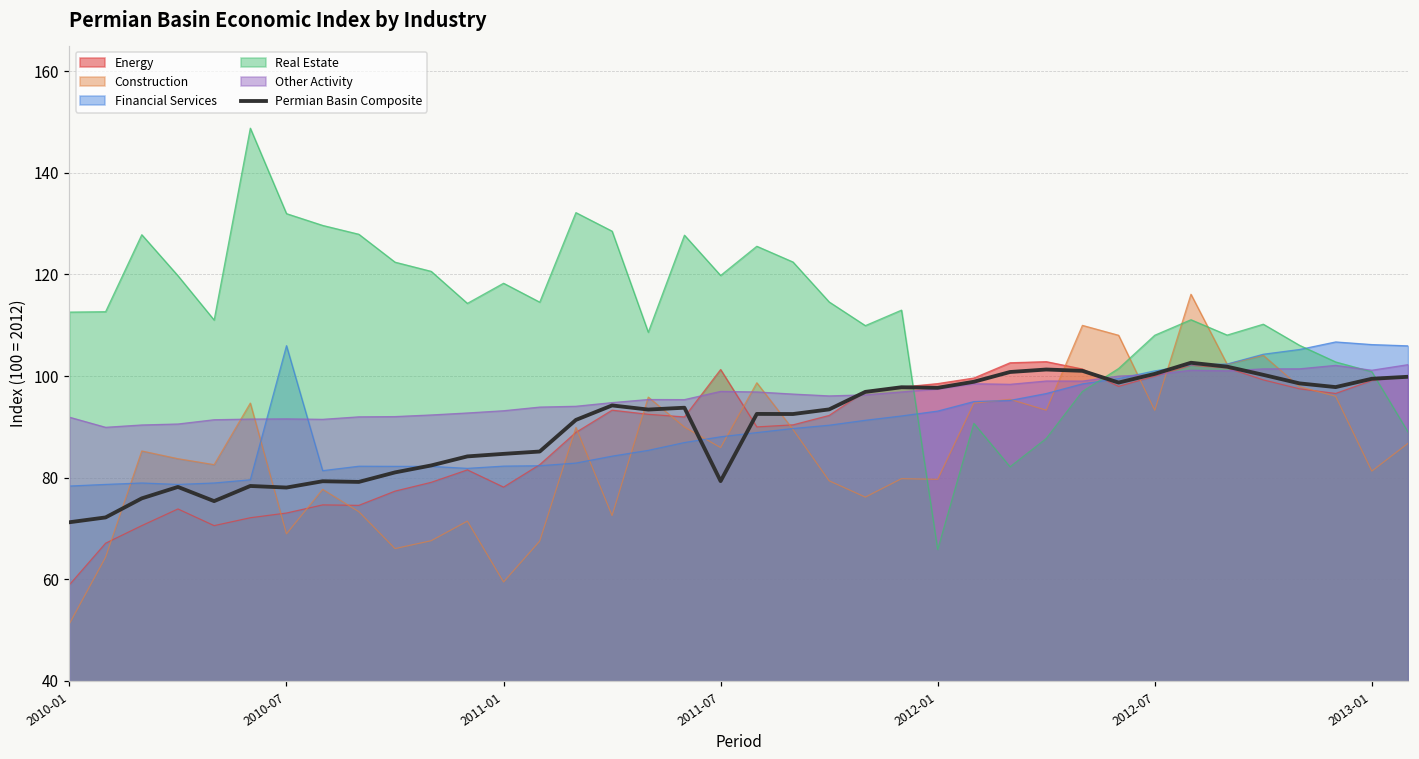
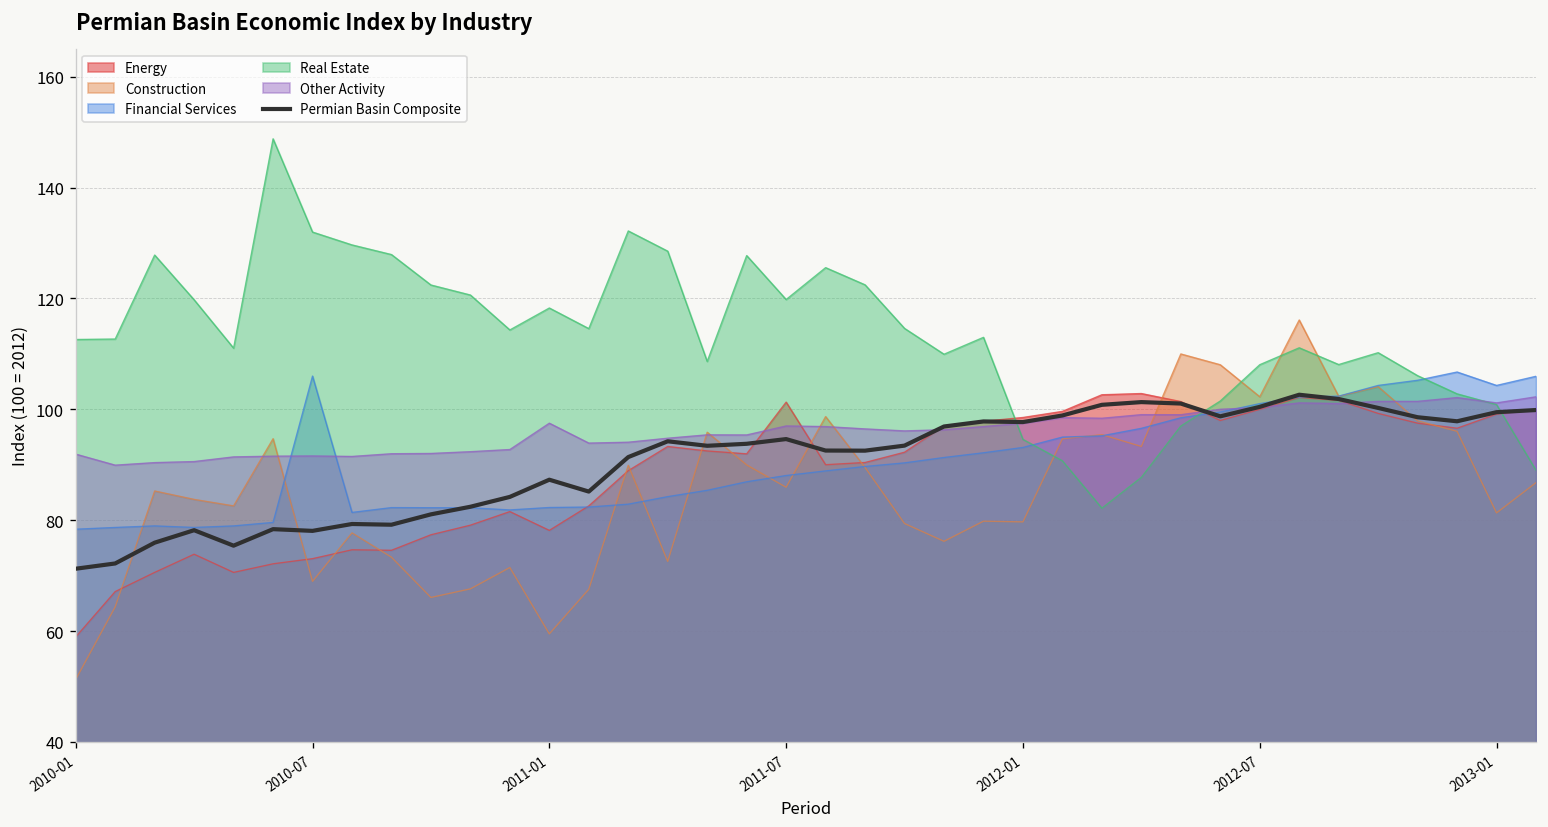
  {
    "Energy": {
      "2010-01": 59,
      "2010-07": 73,
      "2011-01": 78,
      "2011-07": 101,
      "2012-01": 99
    },
    "Construction": {
      "2010-01": 51,
      "2010-07": 69,
      "2011-01": 59,
      "2011-07": 86,
      "2012-01": 80,
-     "2012-07": 93,
+     "2012-07": 102,
      "2013-01": 81
    },
    "Financial Services": {
      "2010-01": 78,
      "2010-07": 106,
      "2011-01": 82,
      "2011-07": 88,
      "2012-01": 93,
      "2012-07": 101,
-     "2013-01": 106
+     "2013-01": 104
    },
    "Real Estate": {
      "2010-01": 113,
      "2010-07": 132,
      "2011-01": 118,
      "2011-07": 120,
-     "2012-01": 66,
+     "2012-01": 95,
      "2012-07": 108
    },
    "Other Activity": {
      "2010-01": 92,
      "2010-07": 92,
-     "2011-01": 93,
+     "2011-01": 98,
      "2011-07": 97
    },
    "Permian Basin Composite": {
      "2010-01": 71,
      "2010-07": 78,
-     "2011-01": 85,
-     "2011-07": 79
+     "2011-01": 87,
+     "2011-07": 95
    }
  }
